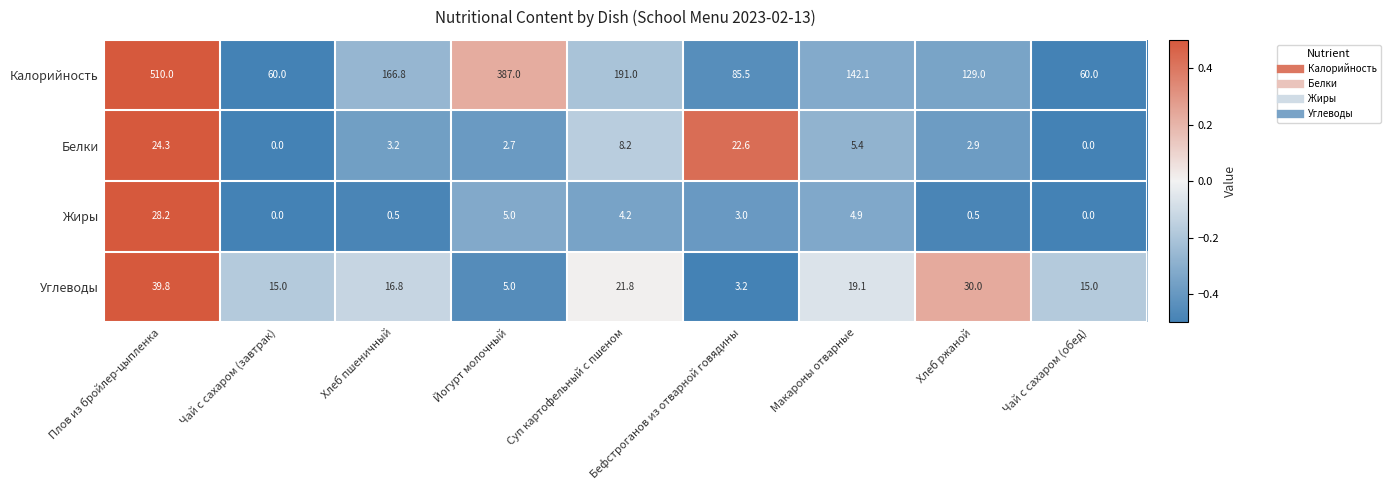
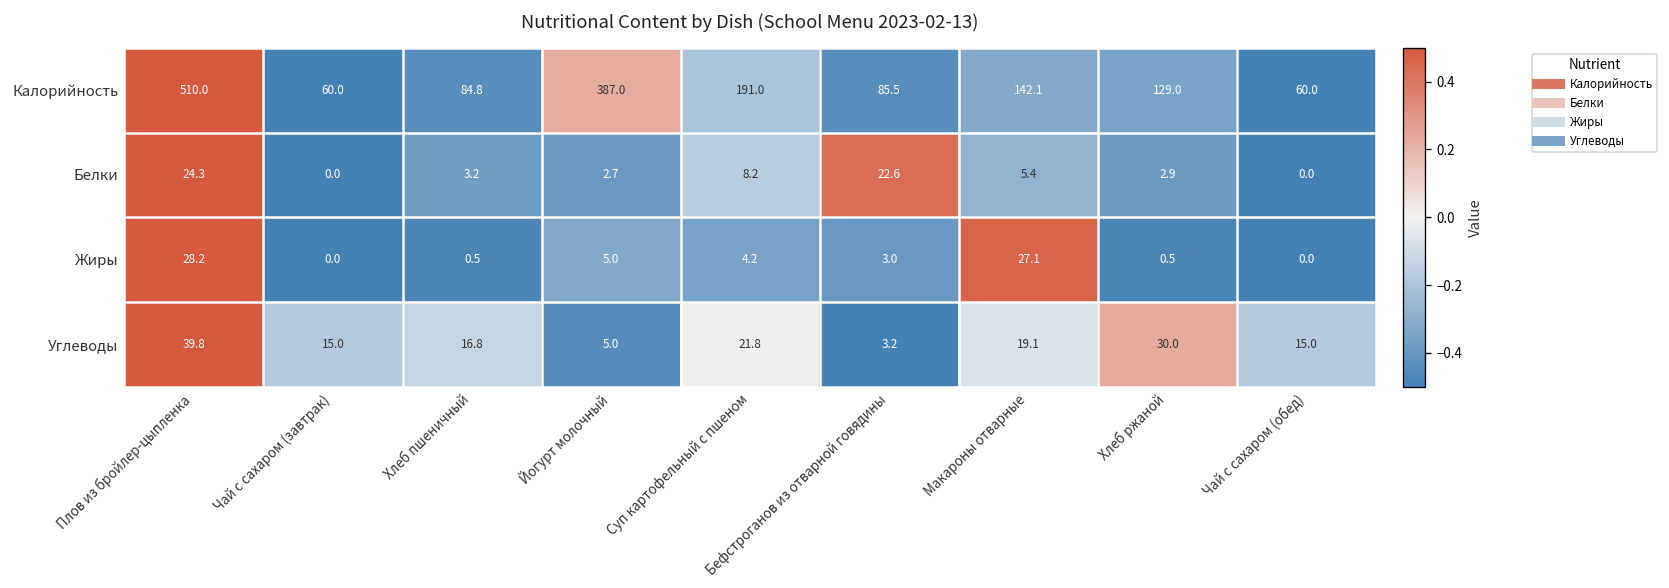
  {
    "Калорийность": {
      "Плов из бройлер-цыпленка": 510.0,
      "Чай с сахаром (завтрак)": 60.0,
-     "Хлеб пшеничный": 166.8,
+     "Хлеб пшеничный": 84.8,
      "Йогурт молочный": 387.0,
      "Суп картофельный с пшеном": 191.0,
      "Бефстроганов из отварной говядины": 85.5,
      "Макароны отварные": 142.1,
      "Хлеб ржаной": 129.0,
      "Чай с сахаром (обед)": 60.0
    },
    "Белки": {
      "Плов из бройлер-цыпленка": 24.3,
      "Чай с сахаром (завтрак)": 0.0,
      "Хлеб пшеничный": 3.2,
      "Йогурт молочный": 2.7,
      "Суп картофельный с пшеном": 8.2,
      "Бефстроганов из отварной говядины": 22.6,
      "Макароны отварные": 5.4,
      "Хлеб ржаной": 2.9,
      "Чай с сахаром (обед)": 0.0
    },
    "Жиры": {
      "Плов из бройлер-цыпленка": 28.2,
      "Чай с сахаром (завтрак)": 0.0,
      "Хлеб пшеничный": 0.5,
      "Йогурт молочный": 5.0,
      "Суп картофельный с пшеном": 4.2,
      "Бефстроганов из отварной говядины": 3.0,
-     "Макароны отварные": 4.9,
+     "Макароны отварные": 27.1,
      "Хлеб ржаной": 0.5,
      "Чай с сахаром (обед)": 0.0
    },
    "Углеводы": {
      "Плов из бройлер-цыпленка": 39.8,
      "Чай с сахаром (завтрак)": 15.0,
      "Хлеб пшеничный": 16.8,
      "Йогурт молочный": 5.0,
      "Суп картофельный с пшеном": 21.8,
      "Бефстроганов из отварной говядины": 3.2,
      "Макароны отварные": 19.1,
      "Хлеб ржаной": 30.0,
      "Чай с сахаром (обед)": 15.0
    }
  }
